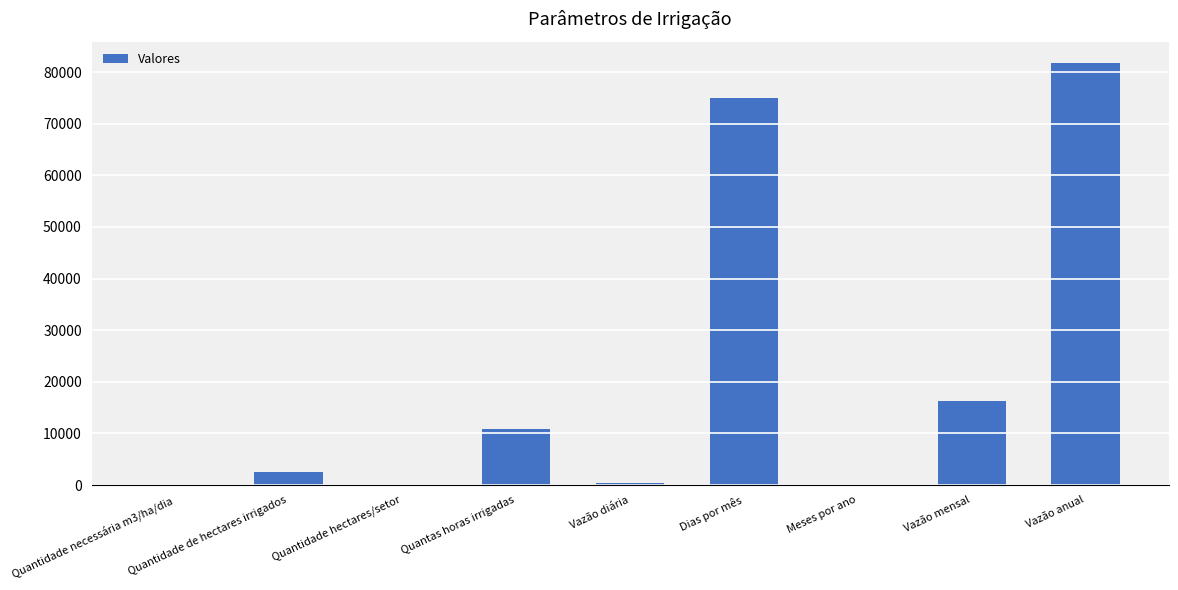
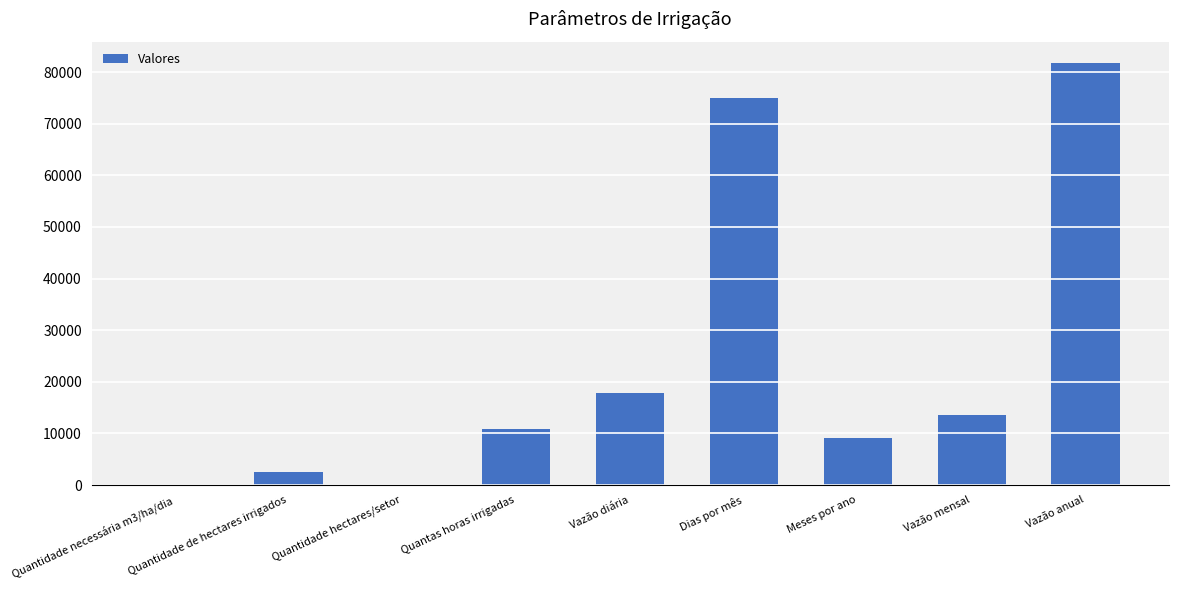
  {
    "Quantidade de hectares irrigados": 3000,
    "Quantas horas irrigadas": 11000,
-   "Vazão diária": 0,
+   "Vazão diária": 18000,
    "Dias por mês": 75000,
-   "Meses por ano": 0,
-   "Vazão mensal": 16000,
+   "Meses por ano": 9000,
+   "Vazão mensal": 14000,
    "Vazão anual": 82000
  }
